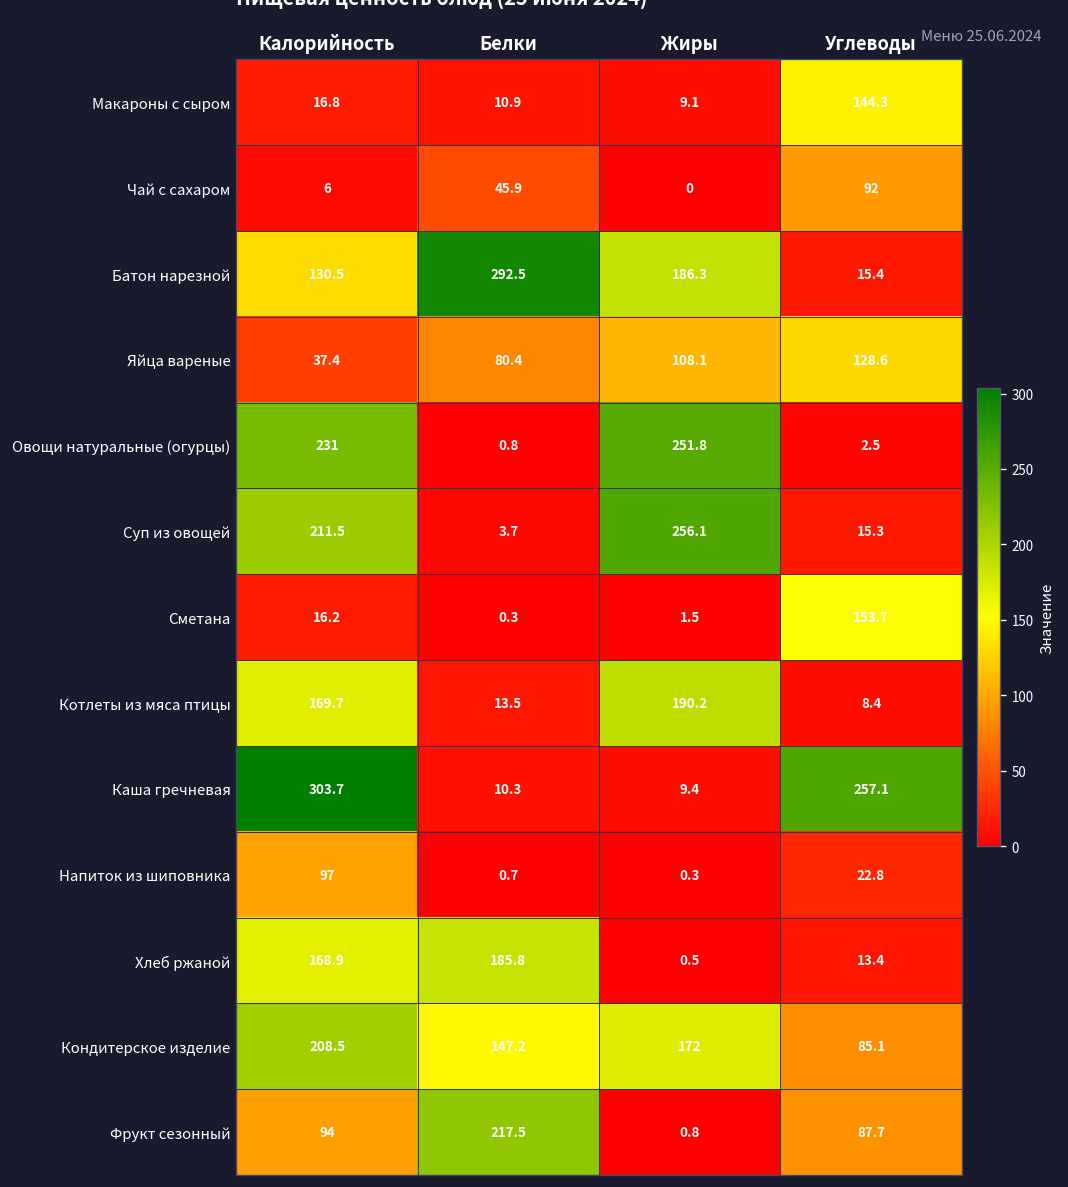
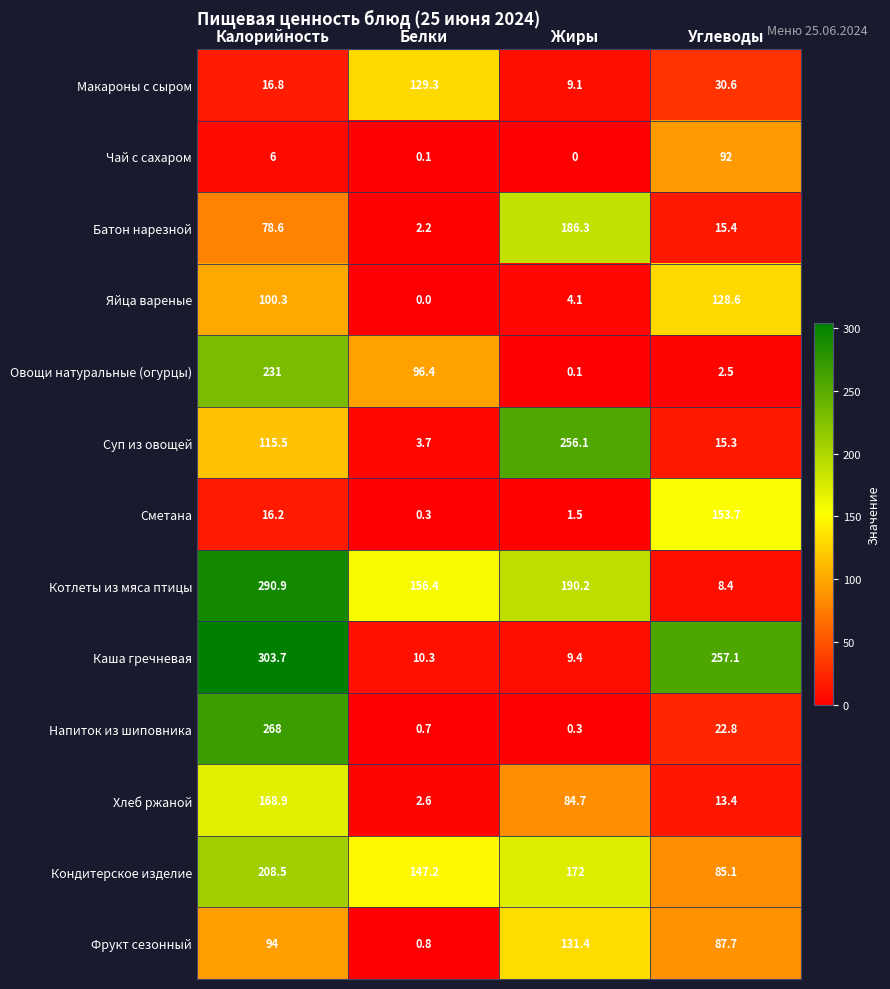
  {
    "Макароны с сыром": {
      "Калорийность": 16.8,
-     "Белки": 10.9,
+     "Белки": 129.3,
      "Жиры": 9.1,
-     "Углеводы": 144.3
+     "Углеводы": 30.6
    },
    "Чай с сахаром": {
      "Калорийность": 6,
-     "Белки": 45.9,
+     "Белки": 0.1,
      "Жиры": 0,
      "Углеводы": 92
    },
    "Батон нарезной": {
-     "Калорийность": 130.5,
-     "Белки": 292.5,
+     "Калорийность": 78.6,
+     "Белки": 2.2,
      "Жиры": 186.3,
      "Углеводы": 15.4
    },
    "Яйца вареные": {
-     "Калорийность": 37.4,
-     "Белки": 80.4,
-     "Жиры": 108.1,
+     "Калорийность": 100.3,
+     "Белки": 0.0,
+     "Жиры": 4.1,
      "Углеводы": 128.6
    },
    "Овощи натуральные (огурцы)": {
      "Калорийность": 231,
-     "Белки": 0.8,
-     "Жиры": 251.8,
+     "Белки": 96.4,
+     "Жиры": 0.1,
      "Углеводы": 2.5
    },
    "Суп из овощей": {
-     "Калорийность": 211.5,
+     "Калорийность": 115.5,
      "Белки": 3.7,
      "Жиры": 256.1,
      "Углеводы": 15.3
    },
    "Сметана": {
      "Калорийность": 16.2,
      "Белки": 0.3,
      "Жиры": 1.5,
      "Углеводы": 153.7
    },
    "Котлеты из мяса птицы": {
-     "Калорийность": 169.7,
-     "Белки": 13.5,
+     "Калорийность": 290.9,
+     "Белки": 156.4,
      "Жиры": 190.2,
      "Углеводы": 8.4
    },
    "Каша гречневая": {
      "Калорийность": 303.7,
      "Белки": 10.3,
      "Жиры": 9.4,
      "Углеводы": 257.1
    },
    "Напиток из шиповника": {
-     "Калорийность": 97,
+     "Калорийность": 268,
      "Белки": 0.7,
      "Жиры": 0.3,
      "Углеводы": 22.8
    },
    "Хлеб ржаной": {
      "Калорийность": 168.9,
-     "Белки": 185.8,
-     "Жиры": 0.5,
+     "Белки": 2.6,
+     "Жиры": 84.7,
      "Углеводы": 13.4
    },
    "Кондитерское изделие": {
      "Калорийность": 208.5,
      "Белки": 147.2,
      "Жиры": 172,
      "Углеводы": 85.1
    },
    "Фрукт сезонный": {
      "Калорийность": 94,
-     "Белки": 217.5,
-     "Жиры": 0.8,
+     "Белки": 0.8,
+     "Жиры": 131.4,
      "Углеводы": 87.7
    }
  }
